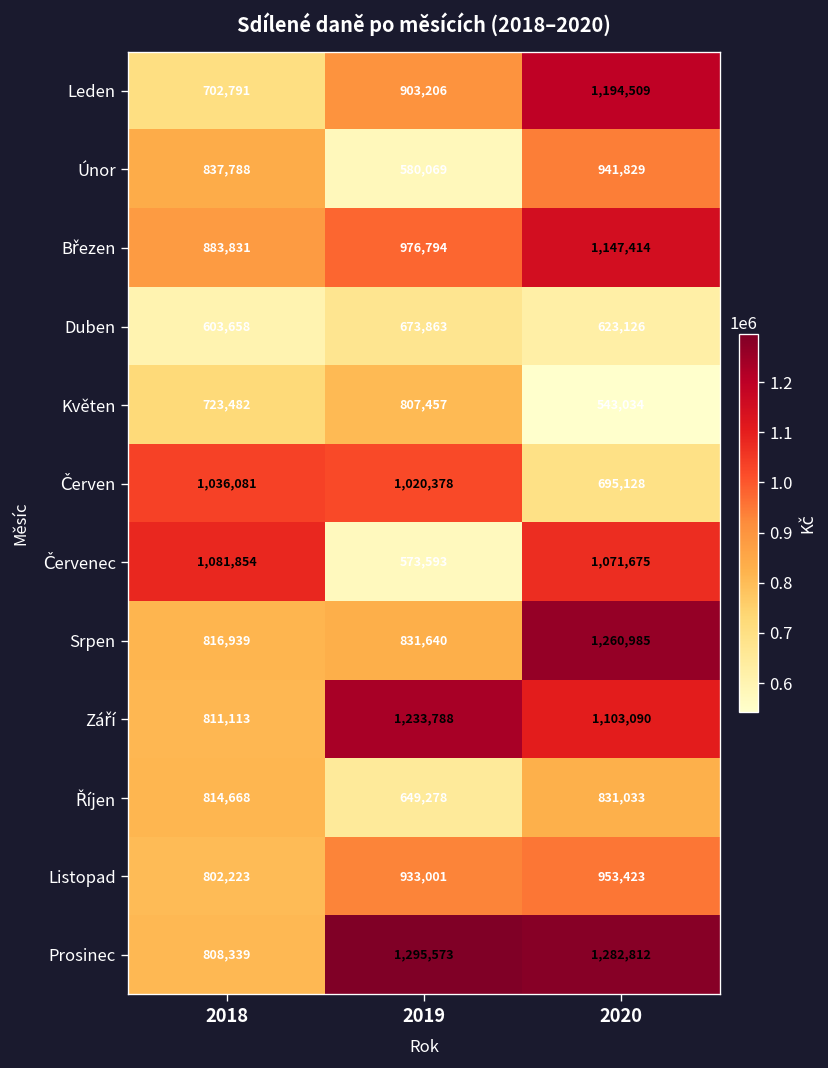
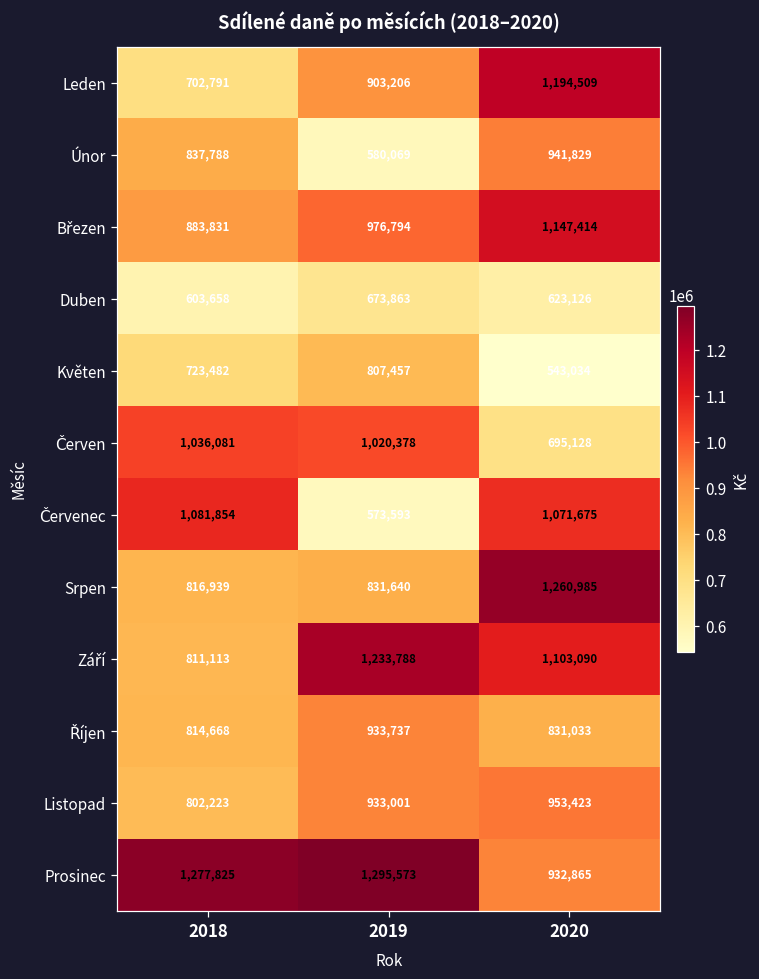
  {
    "Leden": {
      "2018": "702,791",
      "2019": "903,206",
      "2020": "1,194,509"
    },
    "Únor": {
      "2018": "837,788",
      "2019": "580,069",
      "2020": "941,829"
    },
    "Březen": {
      "2018": "883,831",
      "2019": "976,794",
      "2020": "1,147,414"
    },
    "Duben": {
      "2018": "603,658",
      "2019": "673,863",
      "2020": "623,126"
    },
    "Květen": {
      "2018": "723,482",
      "2019": "807,457",
      "2020": "543,034"
    },
    "Červen": {
      "2018": "1,036,081",
      "2019": "1,020,378",
      "2020": "695,128"
    },
    "Červenec": {
      "2018": "1,081,854",
      "2019": "573,593",
      "2020": "1,071,675"
    },
    "Srpen": {
      "2018": "816,939",
      "2019": "831,640",
      "2020": "1,260,985"
    },
    "Září": {
      "2018": "811,113",
      "2019": "1,233,788",
      "2020": "1,103,090"
    },
    "Říjen": {
      "2018": "814,668",
-     "2019": "649,278",
+     "2019": "933,737",
      "2020": "831,033"
    },
    "Listopad": {
      "2018": "802,223",
      "2019": "933,001",
      "2020": "953,423"
    },
    "Prosinec": {
-     "2018": "808,339",
+     "2018": "1,277,825",
      "2019": "1,295,573",
-     "2020": "1,282,812"
+     "2020": "932,865"
    }
  }
